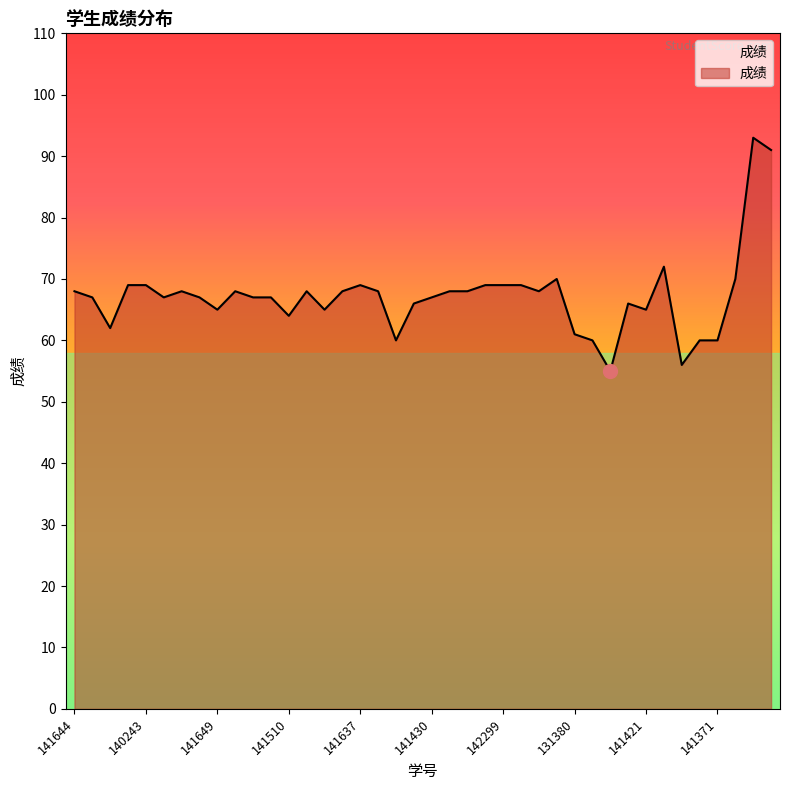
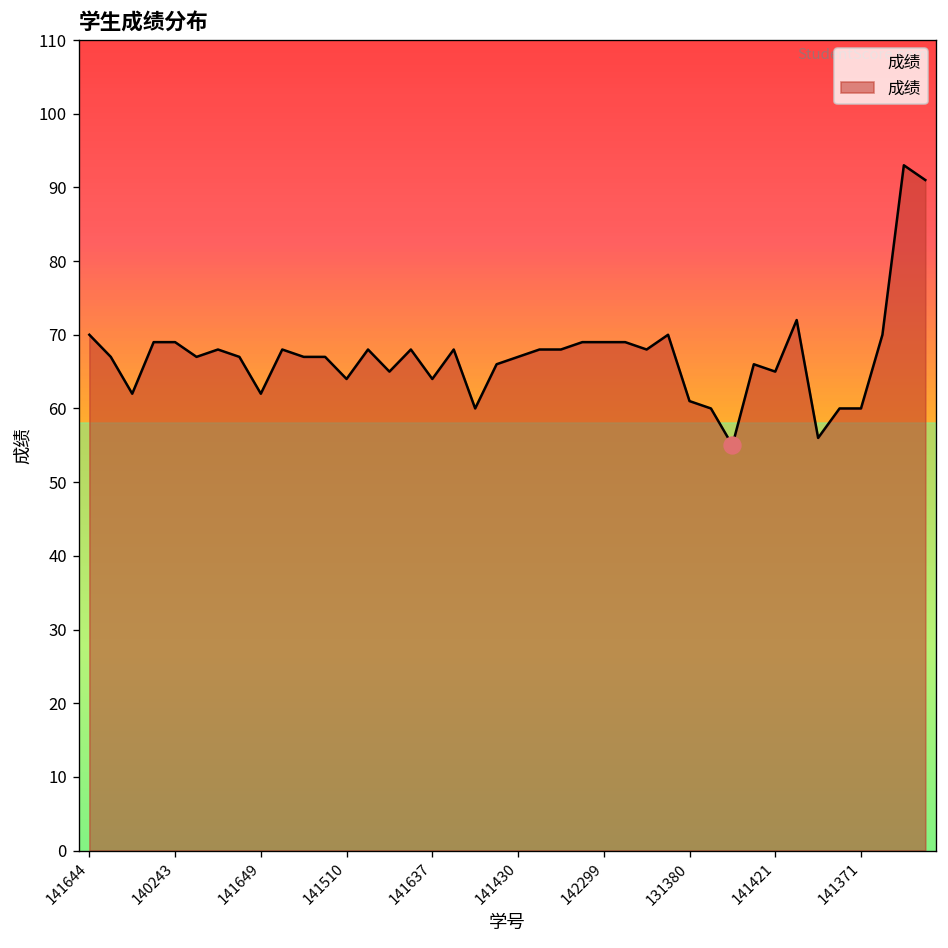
  {
    "成绩": {
-     "141644": 68,
+     "141644": 70,
      "140243": 69,
-     "141649": 65,
+     "141649": 62,
      "141510": 64,
-     "141637": 69,
+     "141637": 64,
      "141430": 67,
      "142299": 69,
      "131380": 61,
      "141421": 65,
      "141371": 60
    }
  }
